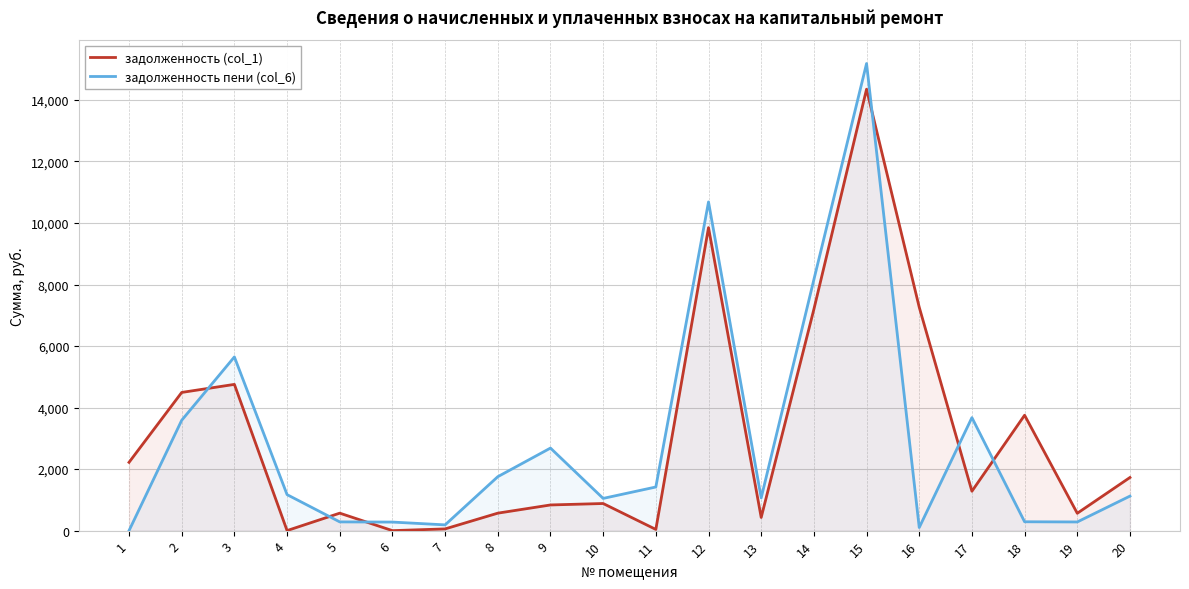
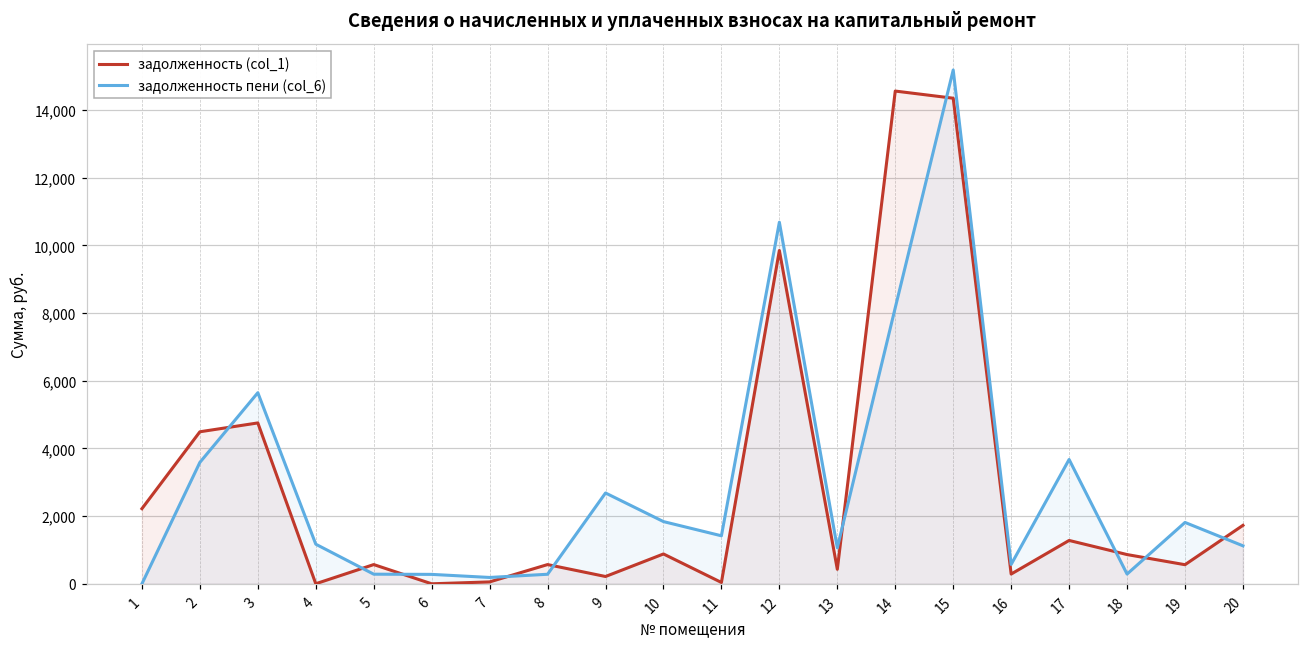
  {
    "задолженность (col_1)": {
      "1": "2,200",
      "2": "4,500",
      "3": "4,800",
      "4": "0",
      "5": "600",
      "6": "0",
      "7": "100",
      "8": "600",
-     "9": "800",
+     "9": "200",
      "10": "900",
      "11": "0",
      "12": "9,900",
      "13": "400",
-     "14": "7,200",
+     "14": "14,600",
      "15": "14,300",
-     "16": "7,300",
+     "16": "300",
      "17": "1,300",
-     "18": "3,800",
+     "18": "900",
      "19": "600",
      "20": "1,700"
    },
    "задолженность пени (col_6)": {
      "1": "0",
      "2": "3,600",
      "3": "5,600",
      "4": "1,200",
      "5": "300",
      "6": "300",
      "7": "200",
-     "8": "1,800",
+     "8": "300",
      "9": "2,700",
-     "10": "1,000",
+     "10": "1,800",
      "11": "1,400",
      "12": "10,700",
      "13": "1,100",
      "14": "8,200",
      "15": "15,200",
-     "16": "100",
+     "16": "600",
      "17": "3,700",
      "18": "300",
-     "19": "300",
+     "19": "1,800",
      "20": "1,100"
    }
  }
